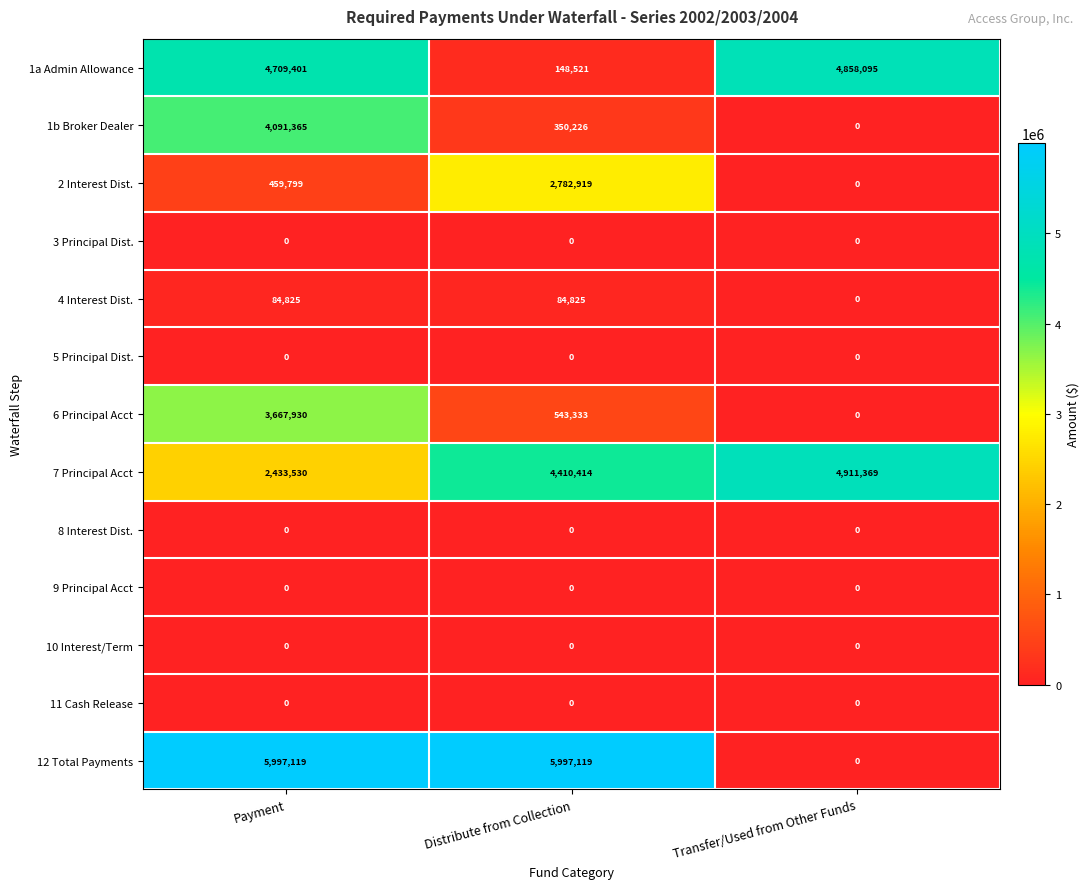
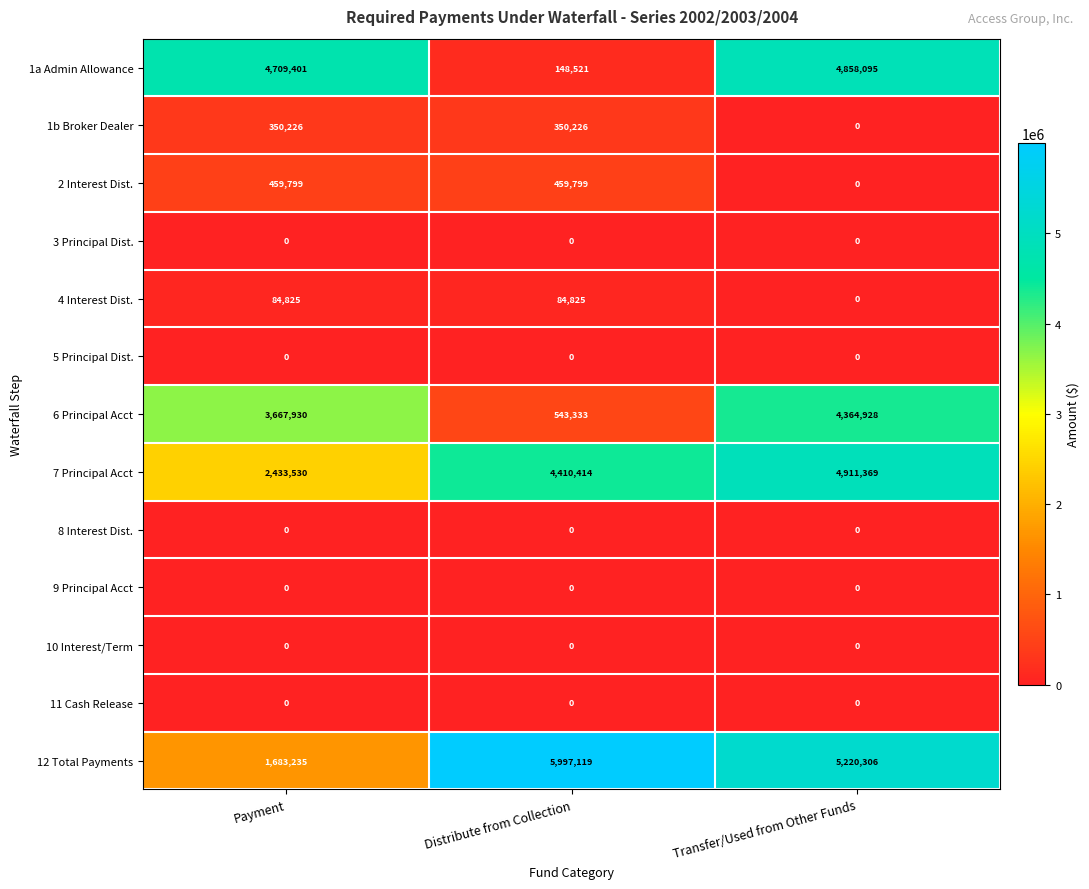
  {
    "1a Admin Allowance": {
      "Payment": "4,709,401",
      "Distribute from Collection": "148,521",
      "Transfer/Used from Other Funds": "4,858,095"
    },
    "1b Broker Dealer": {
-     "Payment": "4,091,365",
+     "Payment": "350,226",
      "Distribute from Collection": "350,226",
      "Transfer/Used from Other Funds": "0"
    },
    "2 Interest Dist.": {
      "Payment": "459,799",
-     "Distribute from Collection": "2,782,919",
+     "Distribute from Collection": "459,799",
      "Transfer/Used from Other Funds": "0"
    },
    "3 Principal Dist.": {
      "Payment": "0",
      "Distribute from Collection": "0",
      "Transfer/Used from Other Funds": "0"
    },
    "4 Interest Dist.": {
      "Payment": "84,825",
      "Distribute from Collection": "84,825",
      "Transfer/Used from Other Funds": "0"
    },
    "5 Principal Dist.": {
      "Payment": "0",
      "Distribute from Collection": "0",
      "Transfer/Used from Other Funds": "0"
    },
    "6 Principal Acct": {
      "Payment": "3,667,930",
      "Distribute from Collection": "543,333",
-     "Transfer/Used from Other Funds": "0"
+     "Transfer/Used from Other Funds": "4,364,928"
    },
    "7 Principal Acct": {
      "Payment": "2,433,530",
      "Distribute from Collection": "4,410,414",
      "Transfer/Used from Other Funds": "4,911,369"
    },
    "8 Interest Dist.": {
      "Payment": "0",
      "Distribute from Collection": "0",
      "Transfer/Used from Other Funds": "0"
    },
    "9 Principal Acct": {
      "Payment": "0",
      "Distribute from Collection": "0",
      "Transfer/Used from Other Funds": "0"
    },
    "10 Interest/Term": {
      "Payment": "0",
      "Distribute from Collection": "0",
      "Transfer/Used from Other Funds": "0"
    },
    "11 Cash Release": {
      "Payment": "0",
      "Distribute from Collection": "0",
      "Transfer/Used from Other Funds": "0"
    },
    "12 Total Payments": {
-     "Payment": "5,997,119",
+     "Payment": "1,683,235",
      "Distribute from Collection": "5,997,119",
-     "Transfer/Used from Other Funds": "0"
+     "Transfer/Used from Other Funds": "5,220,306"
    }
  }
